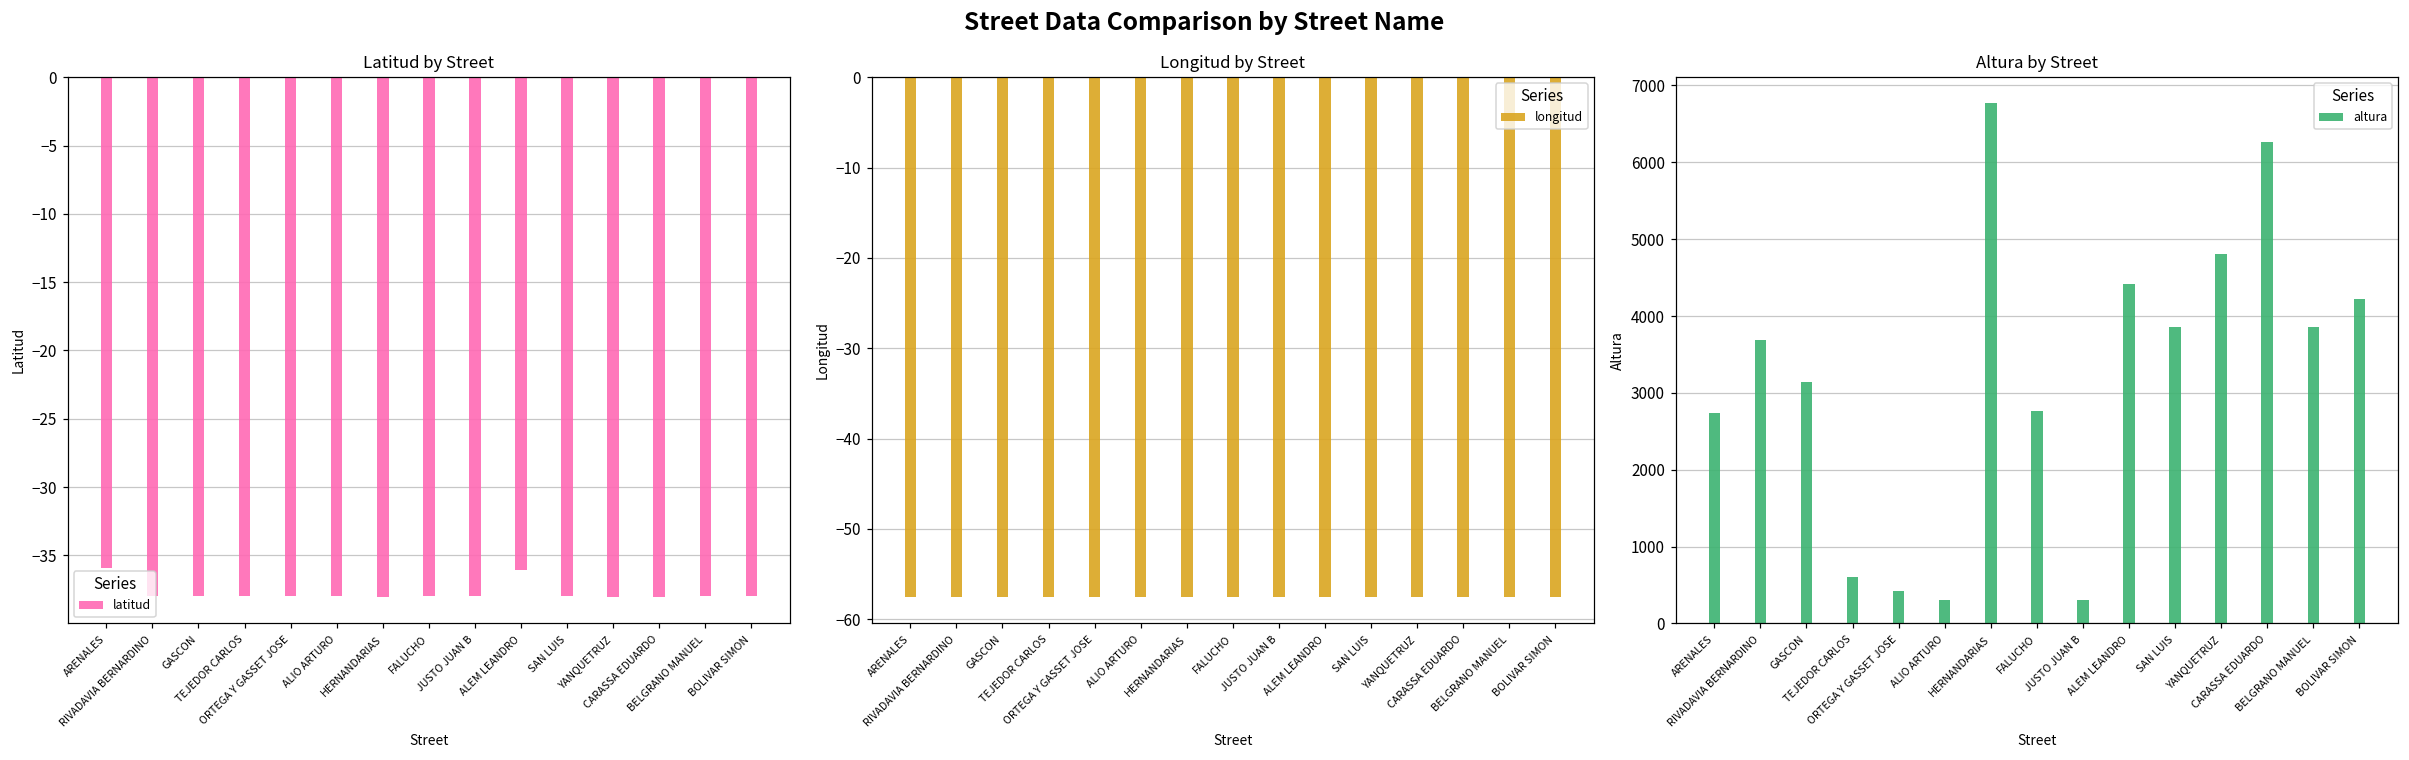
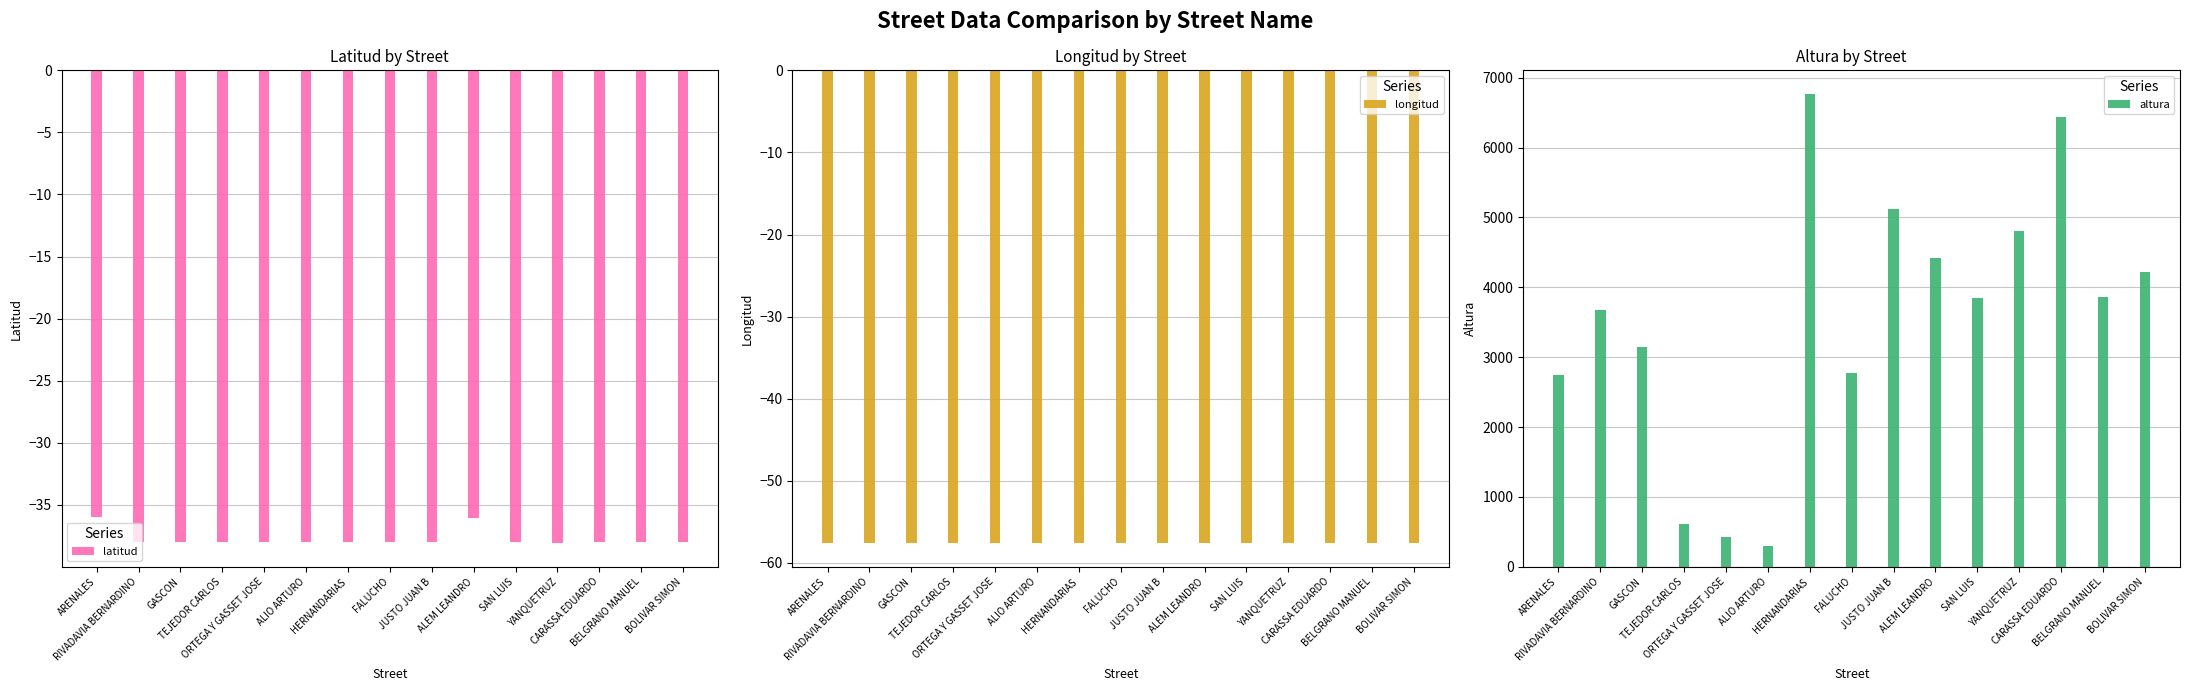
  {
    "Latitud by Street": {
      "ARENALES": -35.9,
      "GASCON": -38.0,
      "TEJEDOR CARLOS": -38.0,
      "ORTEGA Y GASSET JOSE": -38.0,
      "ALIO ARTURO": -38.0,
      "HERNANDARIAS": -38.0,
      "FALUCHO": -38.0,
      "JUSTO JUAN B": -38.0,
      "ALEM LEANDRO": -36.1,
      "SAN LUIS": -38.0,
      "YANQUETRUZ": -38.1,
      "CARASSA EDUARDO": -38.0,
      "BELGRANO MANUEL": -38.0,
      "BOLIVAR SIMON": -38.0
    },
    "Longitud by Street": {
      "ARENALES": -58,
      "RIVADAVIA BERNARDINO": -58,
      "GASCON": -58,
      "TEJEDOR CARLOS": -58,
      "ORTEGA Y GASSET JOSE": -58,
      "ALIO ARTURO": -58,
      "HERNANDARIAS": -58,
      "FALUCHO": -58,
      "JUSTO JUAN B": -58,
      "ALEM LEANDRO": -58,
      "SAN LUIS": -58,
      "YANQUETRUZ": -58,
      "CARASSA EDUARDO": -58,
      "BELGRANO MANUEL": -58,
      "BOLIVAR SIMON": -58
    },
    "Altura by Street": {
      "ARENALES": 2700,
      "RIVADAVIA BERNARDINO": 3700,
      "GASCON": 3100,
      "TEJEDOR CARLOS": 600,
      "ORTEGA Y GASSET JOSE": 400,
      "ALIO ARTURO": 300,
      "HERNANDARIAS": 6800,
      "FALUCHO": 2800,
-     "JUSTO JUAN B": 300,
+     "JUSTO JUAN B": 5100,
      "ALEM LEANDRO": 4400,
      "SAN LUIS": 3900,
      "YANQUETRUZ": 4800,
-     "CARASSA EDUARDO": 6300,
+     "CARASSA EDUARDO": 6400,
      "BELGRANO MANUEL": 3900,
      "BOLIVAR SIMON": 4200
    }
  }
